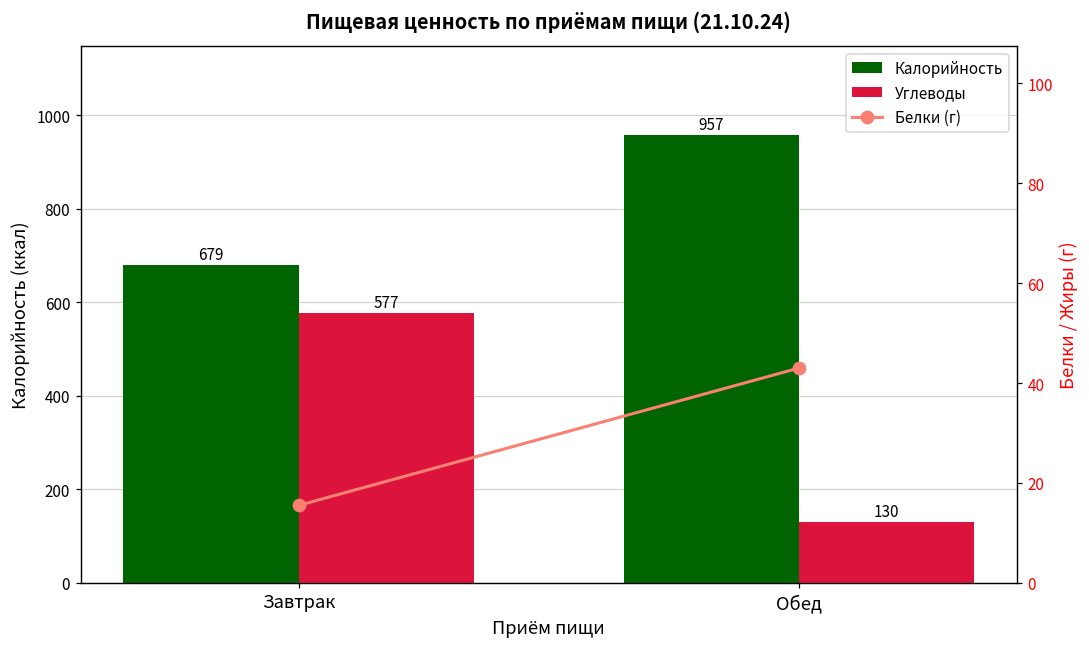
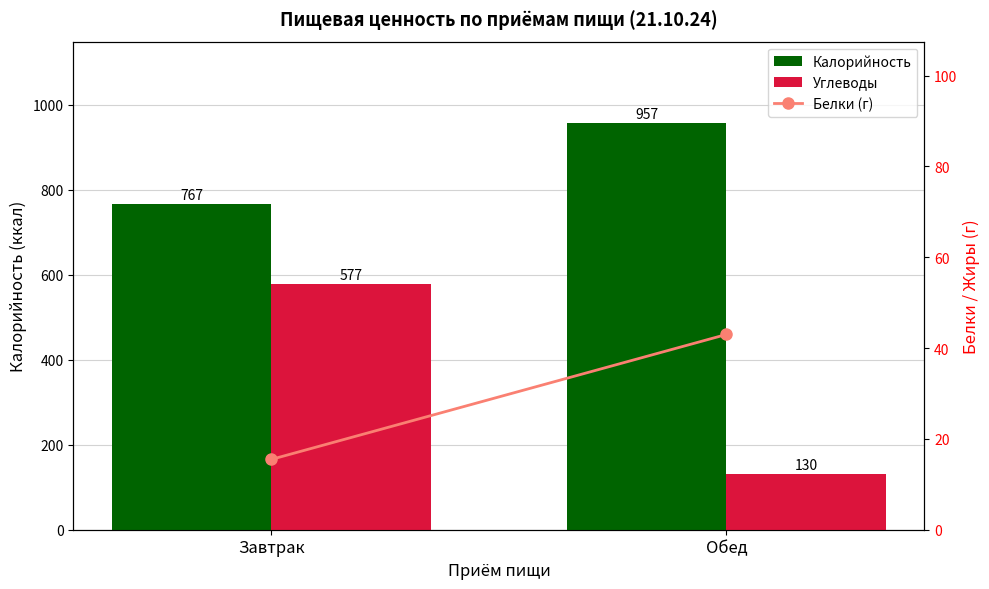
  {
    "Калорийность": {
-     "Завтрак": 679,
+     "Завтрак": 767,
      "Обед": 957
    },
    "Углеводы": {
      "Завтрак": 577,
      "Обед": 130
    }
  }
